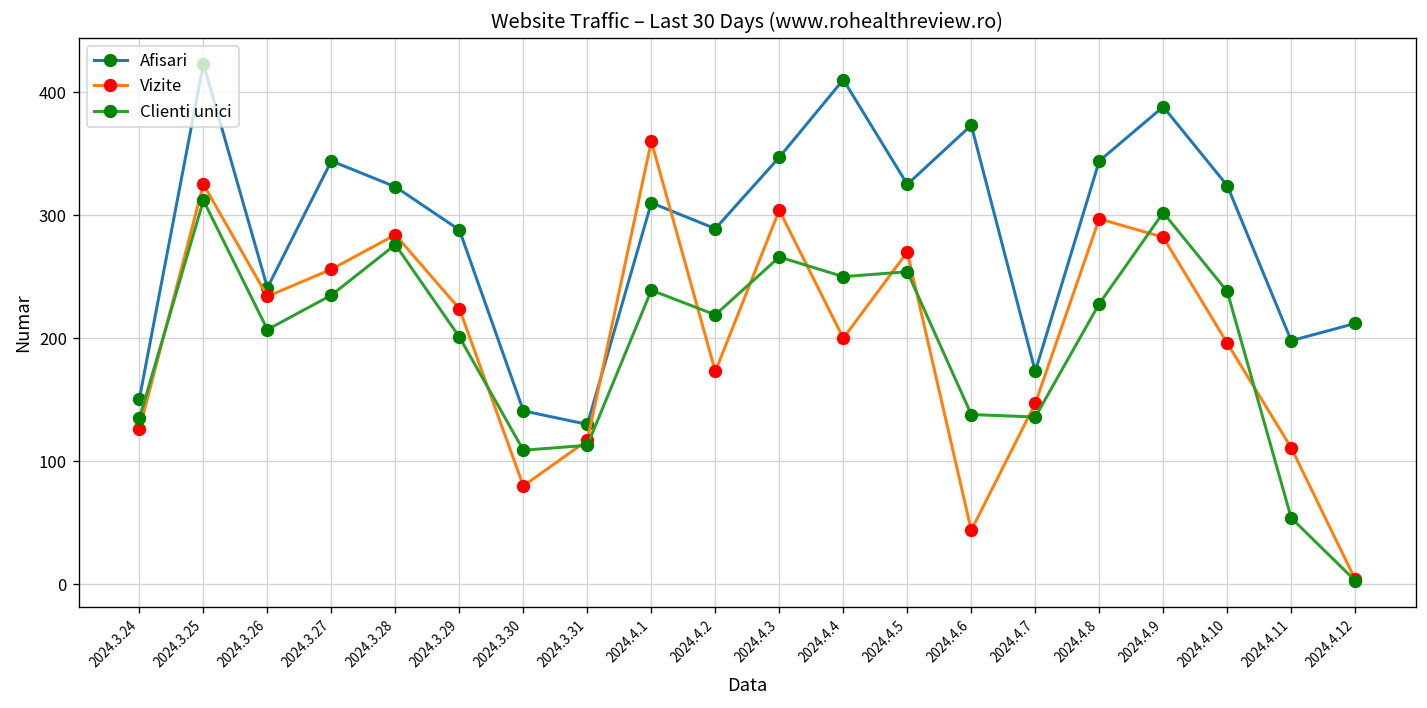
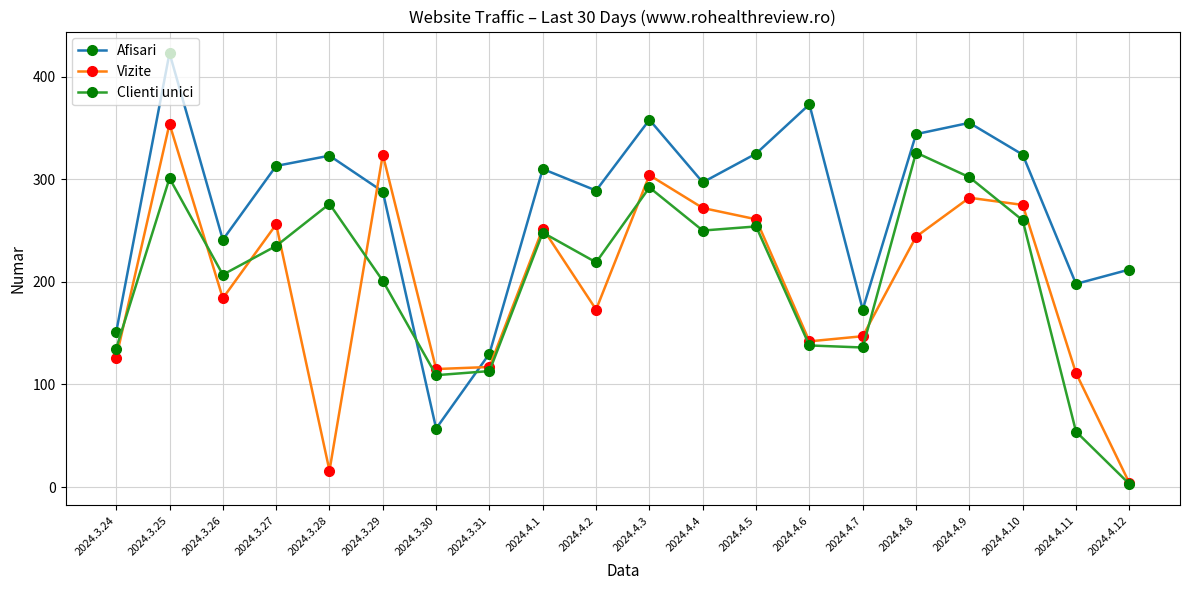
  {
    "Afisari": {
      "2024.3.24": 151,
      "2024.3.26": 241,
-     "2024.3.27": 344,
+     "2024.3.27": 313,
      "2024.3.28": 323,
      "2024.3.29": 288,
-     "2024.3.30": 141,
+     "2024.3.30": 57,
      "2024.3.31": 130,
      "2024.4.1": 310,
      "2024.4.2": 289,
-     "2024.4.3": 347,
-     "2024.4.4": 410,
+     "2024.4.3": 358,
+     "2024.4.4": 297,
      "2024.4.5": 325,
      "2024.4.6": 373,
      "2024.4.7": 173,
      "2024.4.8": 344,
-     "2024.4.9": 388,
+     "2024.4.9": 355,
      "2024.4.10": 324,
      "2024.4.11": 198,
      "2024.4.12": 212
    },
    "Vizite": {
      "2024.3.24": 126,
-     "2024.3.25": 325,
-     "2024.3.26": 234,
+     "2024.3.25": 354,
+     "2024.3.26": 184,
      "2024.3.27": 256,
-     "2024.3.28": 284,
-     "2024.3.29": 224,
-     "2024.3.30": 80,
+     "2024.3.28": 16,
+     "2024.3.29": 324,
+     "2024.3.30": 115,
      "2024.3.31": 117,
-     "2024.4.1": 360,
+     "2024.4.1": 252,
      "2024.4.2": 173,
      "2024.4.3": 304,
-     "2024.4.4": 200,
-     "2024.4.5": 270,
-     "2024.4.6": 44,
+     "2024.4.4": 272,
+     "2024.4.5": 261,
+     "2024.4.6": 142,
      "2024.4.7": 147,
-     "2024.4.8": 297,
+     "2024.4.8": 244,
      "2024.4.9": 282,
-     "2024.4.10": 196,
+     "2024.4.10": 275,
      "2024.4.11": 111
    },
    "Clienti unici": {
      "2024.3.24": 135,
-     "2024.3.25": 312,
+     "2024.3.25": 301,
      "2024.3.26": 207,
      "2024.3.27": 235,
      "2024.3.28": 276,
      "2024.3.29": 201,
      "2024.3.30": 109,
      "2024.3.31": 113,
-     "2024.4.1": 239,
+     "2024.4.1": 248,
      "2024.4.2": 219,
-     "2024.4.3": 266,
+     "2024.4.3": 292,
      "2024.4.4": 250,
      "2024.4.5": 254,
      "2024.4.6": 138,
      "2024.4.7": 136,
-     "2024.4.8": 228,
+     "2024.4.8": 326,
      "2024.4.9": 302,
-     "2024.4.10": 238,
+     "2024.4.10": 260,
      "2024.4.11": 54
    }
  }
